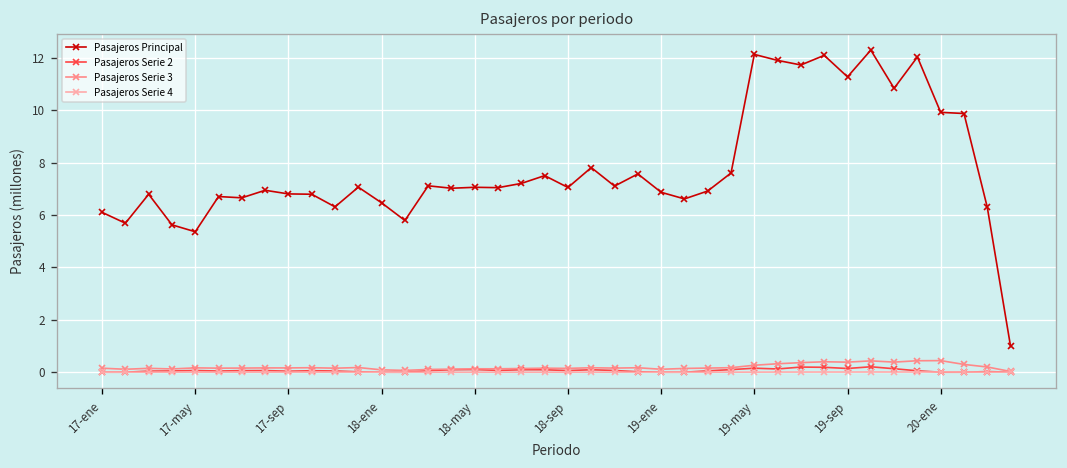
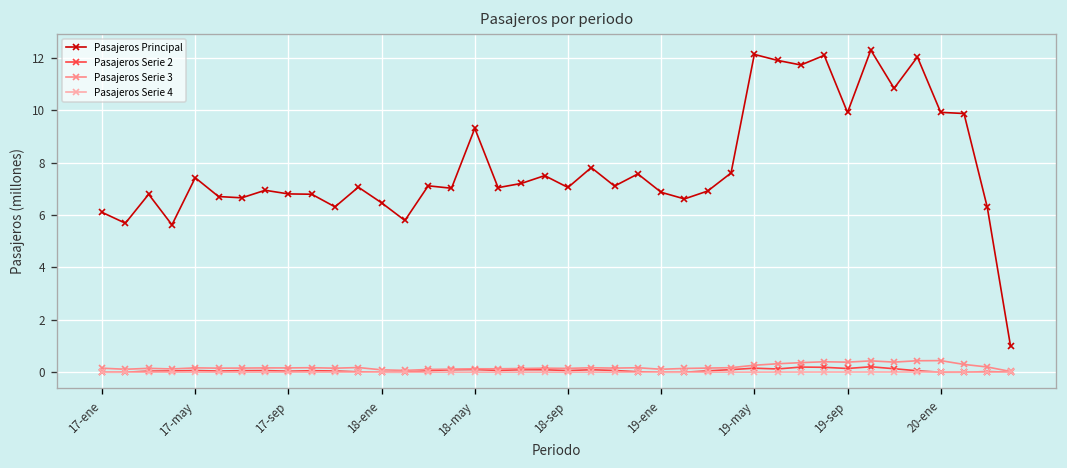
  {
    "Pasajeros Principal": {
      "17-ene": 6.1,
-     "17-may": 5.4,
+     "17-may": 7.4,
      "17-sep": 6.8,
      "18-ene": 6.5,
-     "18-may": 7.1,
+     "18-may": 9.3,
      "18-sep": 7.0,
      "19-ene": 6.9,
      "19-may": 12.1,
-     "19-sep": 11.3,
+     "19-sep": 9.9,
      "20-ene": 9.9
    },
    "Pasajeros Serie 2": {
      "19-sep": 0.1
    }
  }
